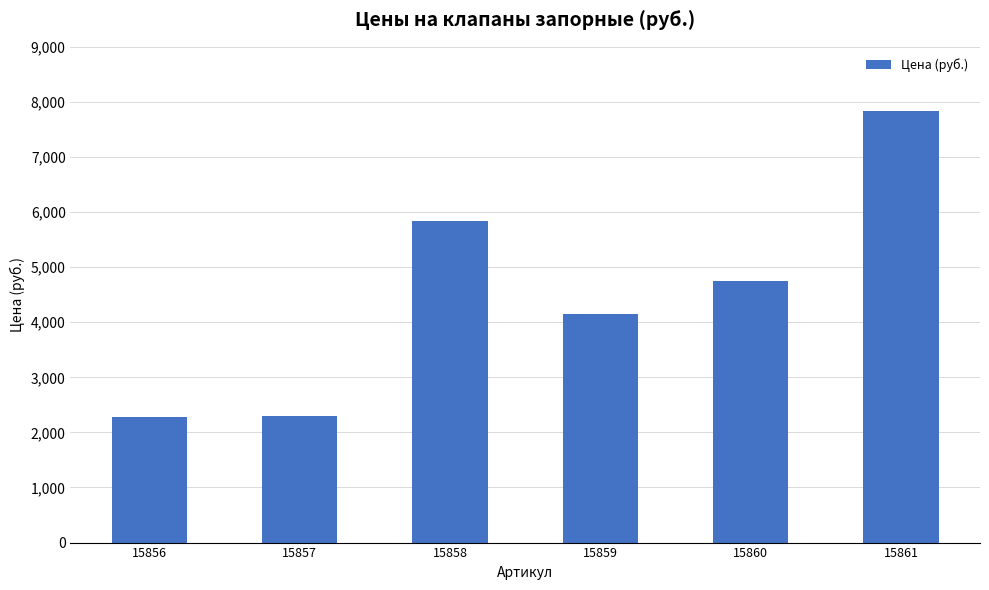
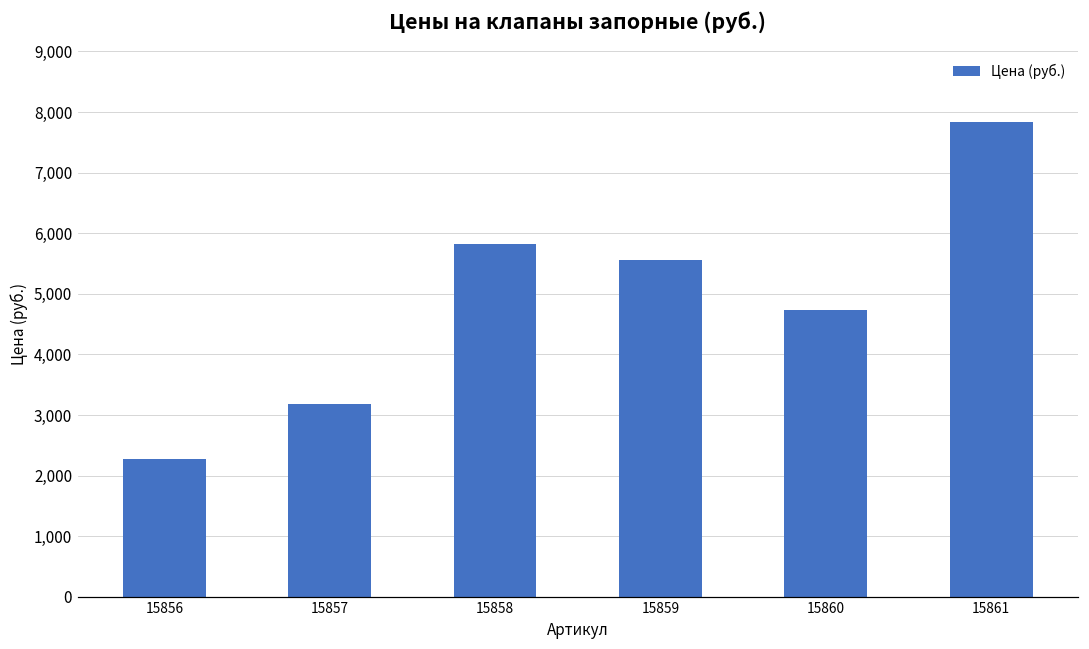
  {
    "15856": "2,300",
-   "15857": "2,300",
+   "15857": "3,200",
    "15858": "5,800",
-   "15859": "4,200",
+   "15859": "5,600",
    "15860": "4,700",
    "15861": "7,800"
  }
